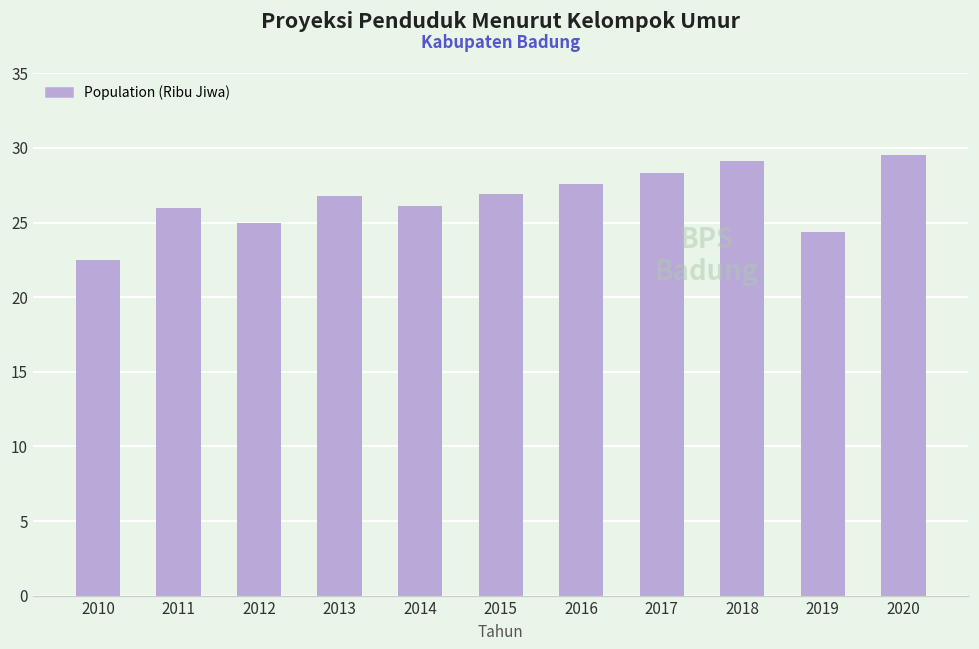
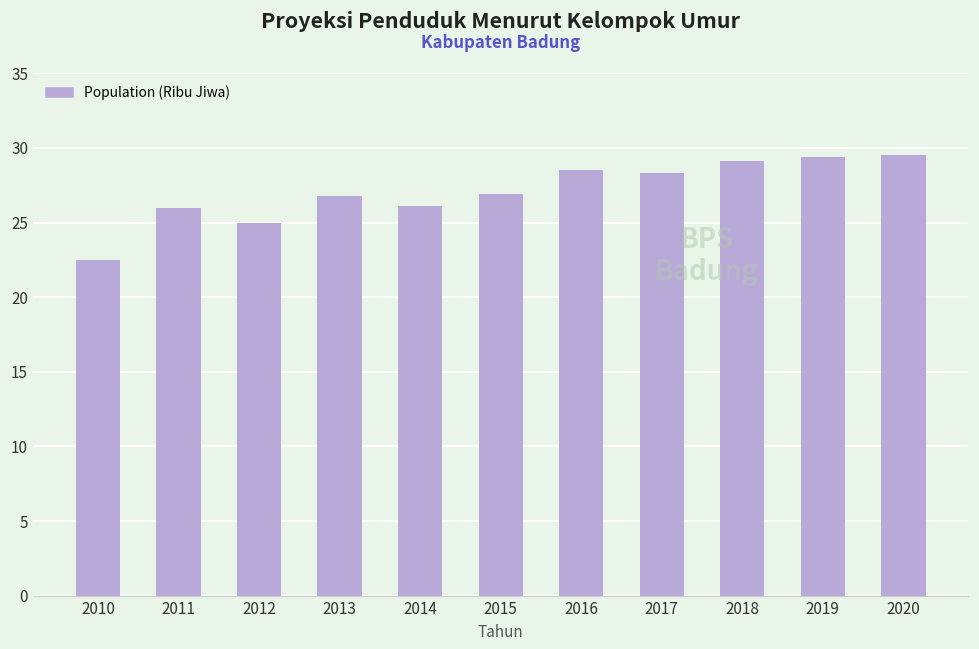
  {
    "2010": 22.5,
    "2011": 26.0,
    "2012": 25.0,
    "2013": 26.8,
    "2014": 26.1,
    "2015": 26.9,
-   "2016": 27.6,
+   "2016": 28.5,
    "2017": 28.3,
    "2018": 29.1,
-   "2019": 24.4,
+   "2019": 29.4,
    "2020": 29.5
  }
